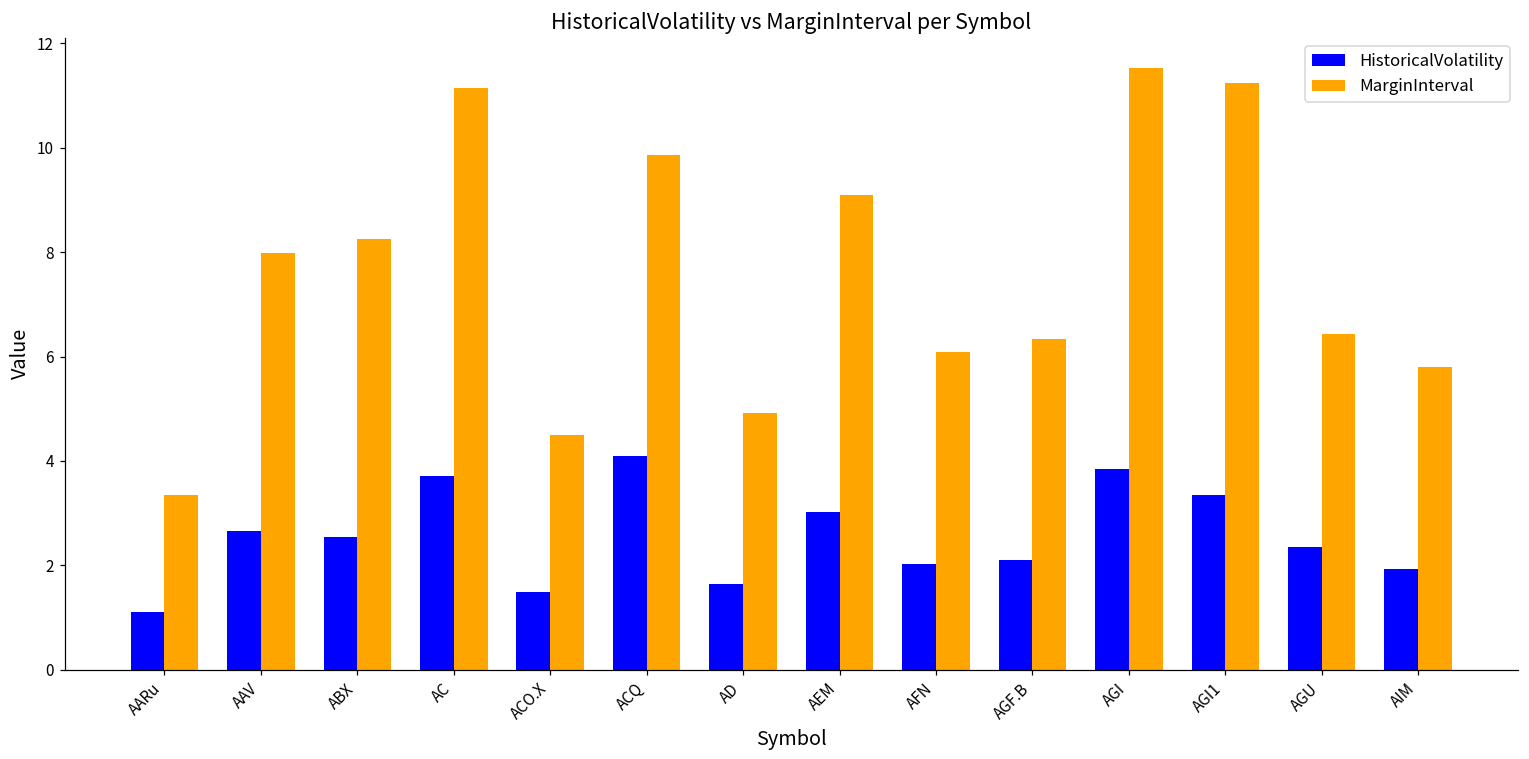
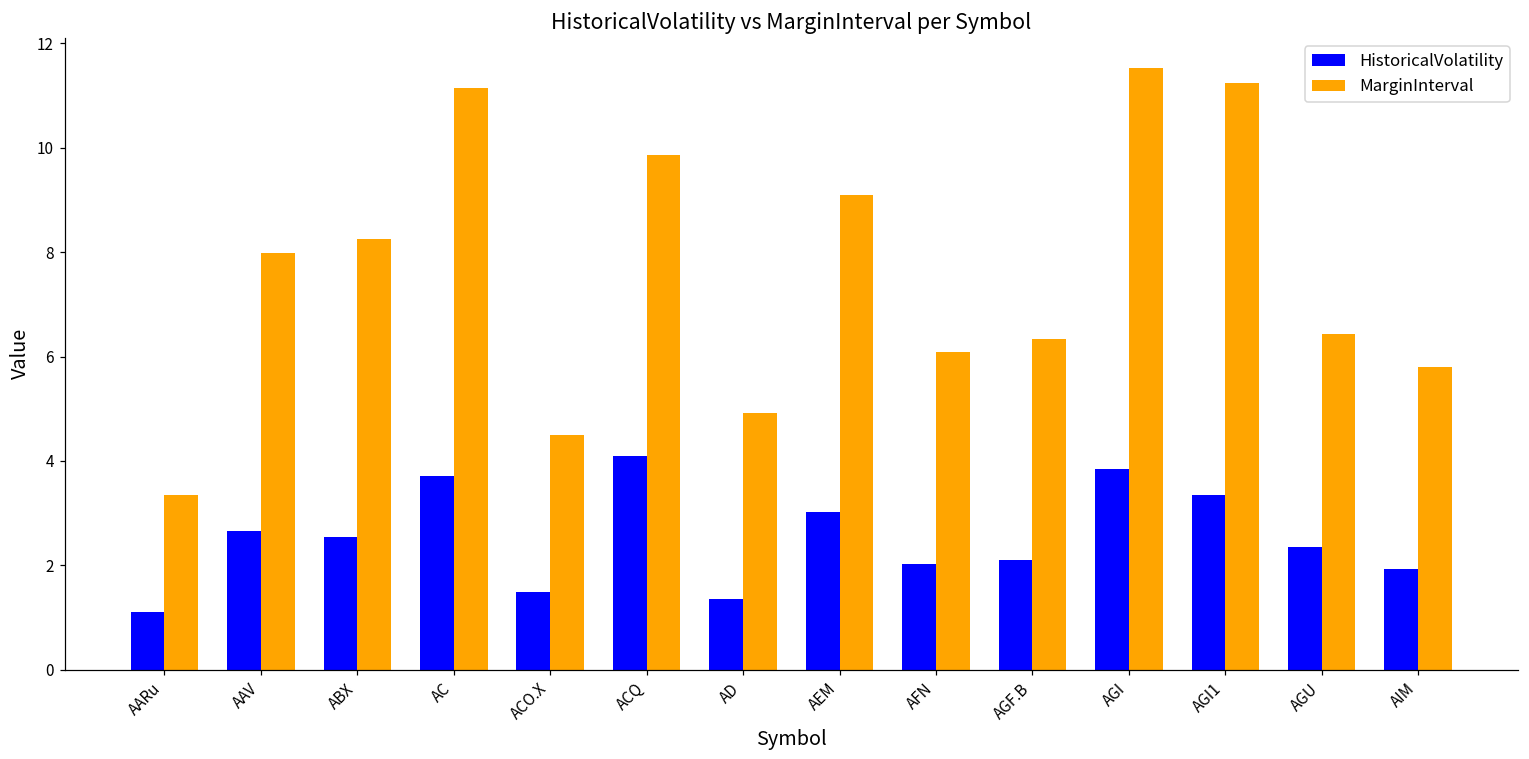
  {
    "HistoricalVolatility": {
      "AARu": 1.1,
      "AAV": 2.7,
      "ABX": 2.5,
      "AC": 3.7,
      "ACO.X": 1.5,
      "ACQ": 4.1,
-     "AD": 1.6,
+     "AD": 1.4,
      "AEM": 3.0,
      "AFN": 2.0,
      "AGF.B": 2.1,
      "AGI": 3.8,
      "AGI1": 3.3,
      "AGU": 2.4,
      "AIM": 1.9
    },
    "MarginInterval": {
      "AARu": 3.3,
      "AAV": 8.0,
      "ABX": 8.3,
      "AC": 11.1,
      "ACO.X": 4.5,
      "ACQ": 9.9,
      "AD": 4.9,
      "AEM": 9.1,
      "AFN": 6.1,
      "AGF.B": 6.3,
      "AGI": 11.5,
      "AGI1": 11.2,
      "AGU": 6.4,
      "AIM": 5.8
    }
  }
